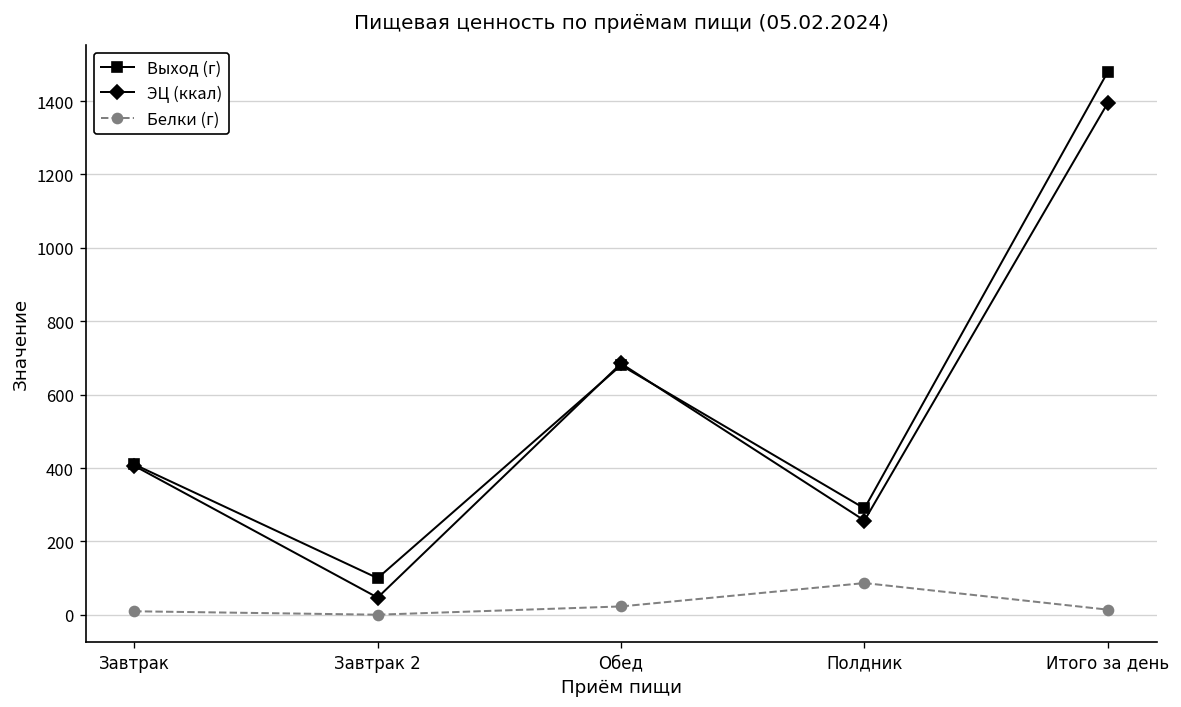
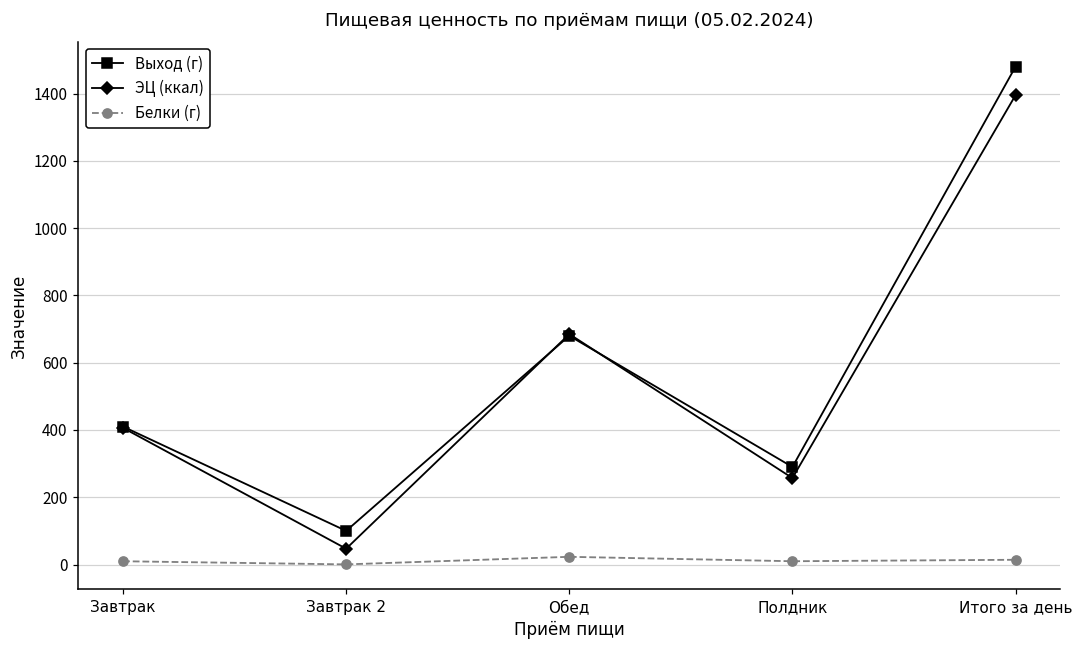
  {
    "Белки (г)": {
      "Завтрак": 10,
      "Завтрак 2": 0,
      "Обед": 20,
-     "Полдник": 90,
+     "Полдник": 10,
      "Итого за день": 10
    }
  }
